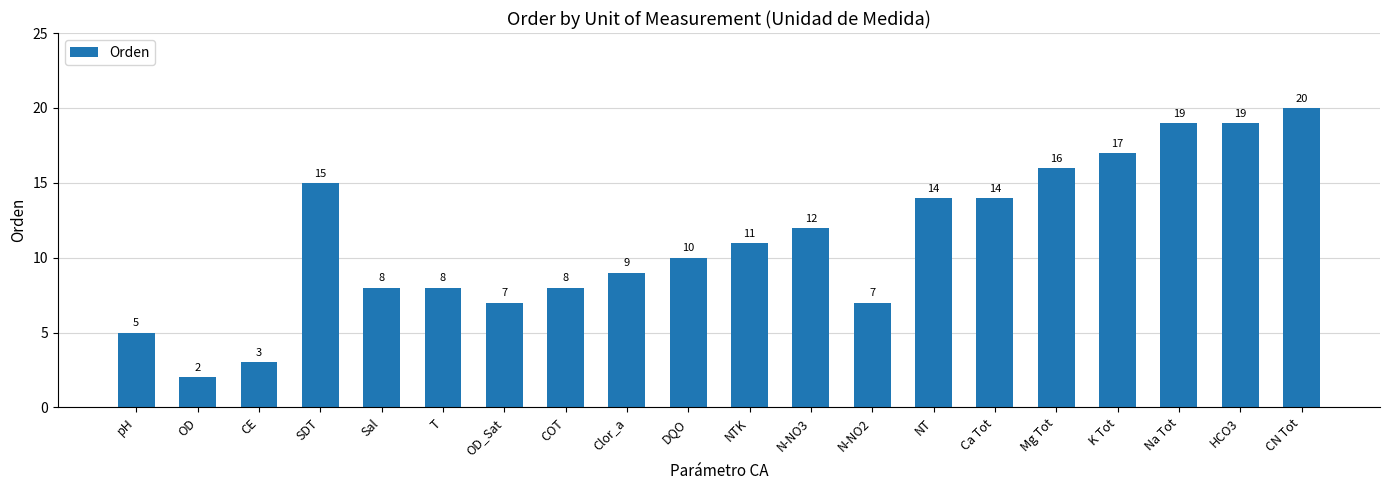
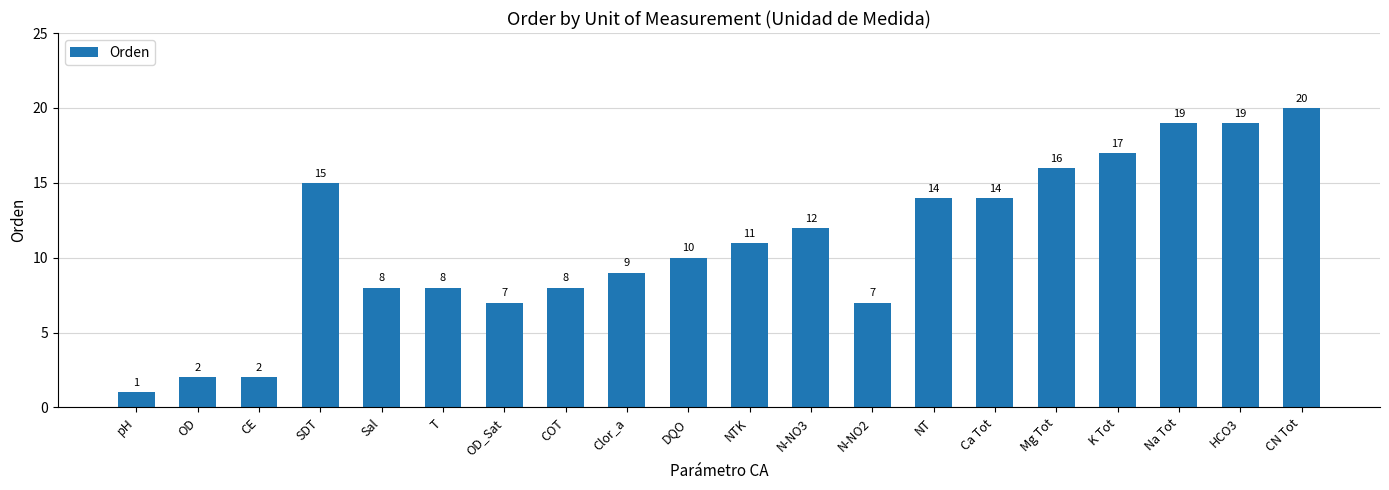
  {
-   "pH": 5,
+   "pH": 1,
    "OD": 2,
-   "CE": 3,
+   "CE": 2,
    "SDT": 15,
    "Sal": 8,
    "T": 8,
    "OD_Sat": 7,
    "COT": 8,
    "Clor_a": 9,
    "DQO": 10,
    "NTK": 11,
    "N-NO3": 12,
    "N-NO2": 7,
    "NT": 14,
    "Ca Tot": 14,
    "Mg Tot": 16,
    "K Tot": 17,
    "Na Tot": 19,
    "HCO3": 19,
    "CN Tot": 20
  }
